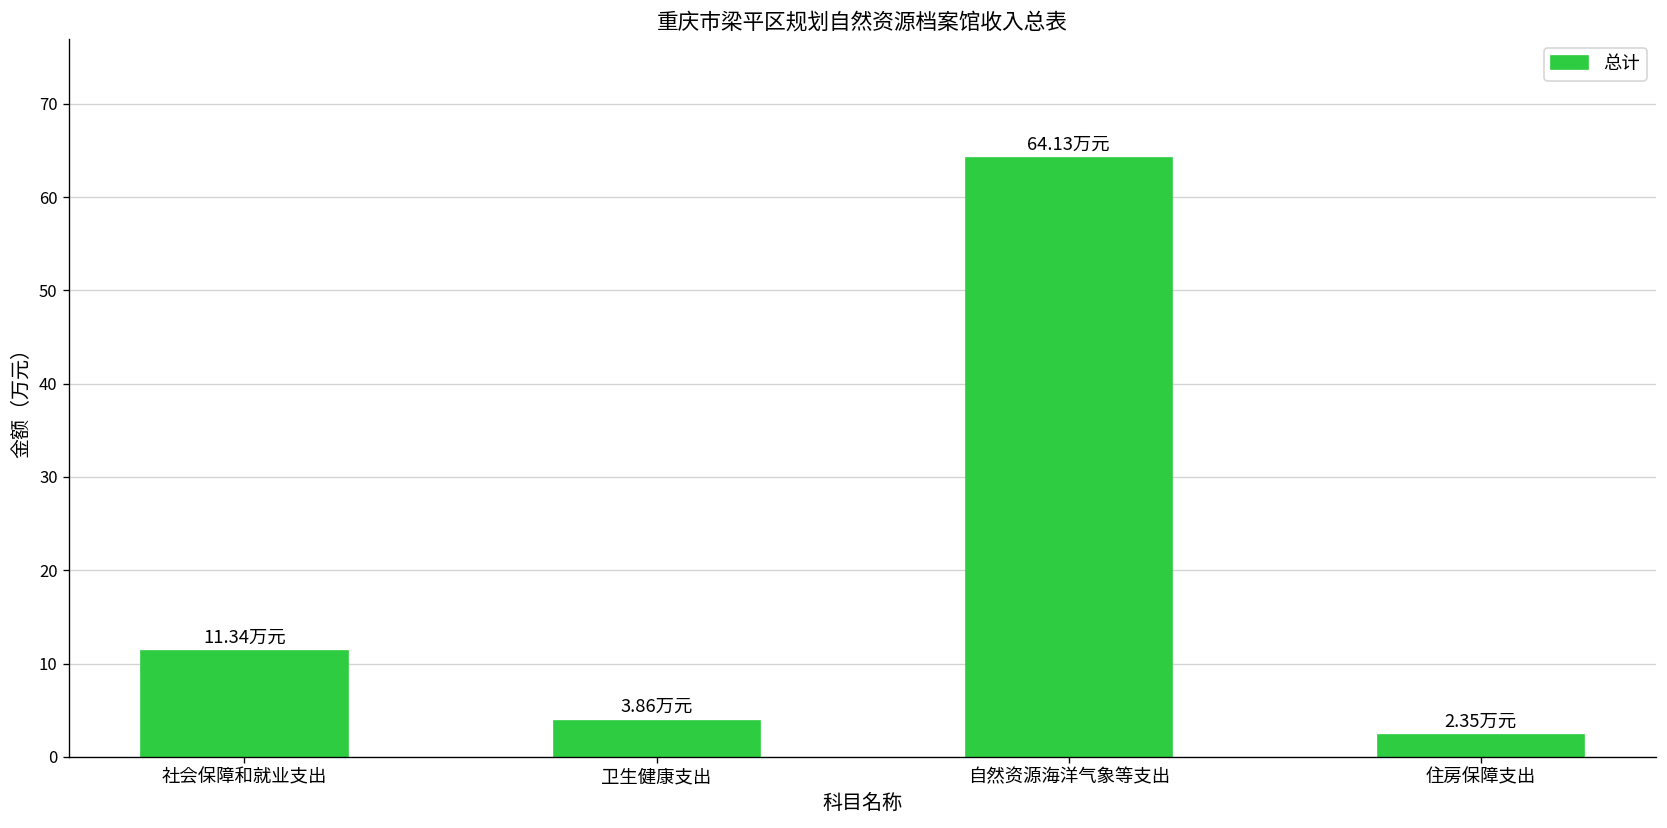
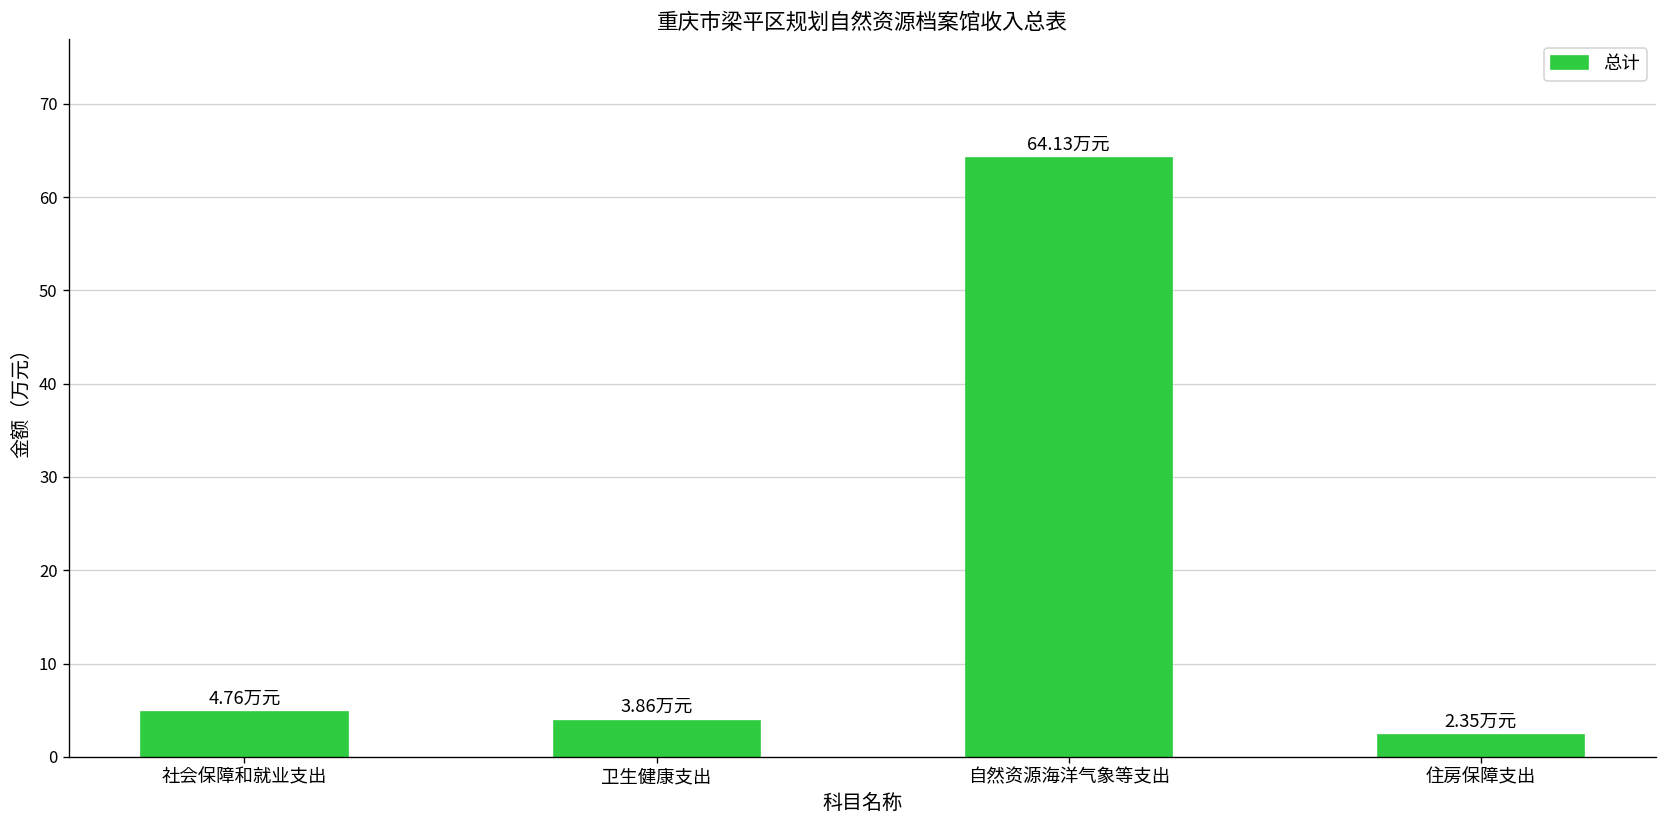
  {
-   "社会保障和就业支出": 11.34,
+   "社会保障和就业支出": 4.76,
    "卫生健康支出": 3.86,
    "自然资源海洋气象等支出": 64.13,
    "住房保障支出": 2.35
  }
